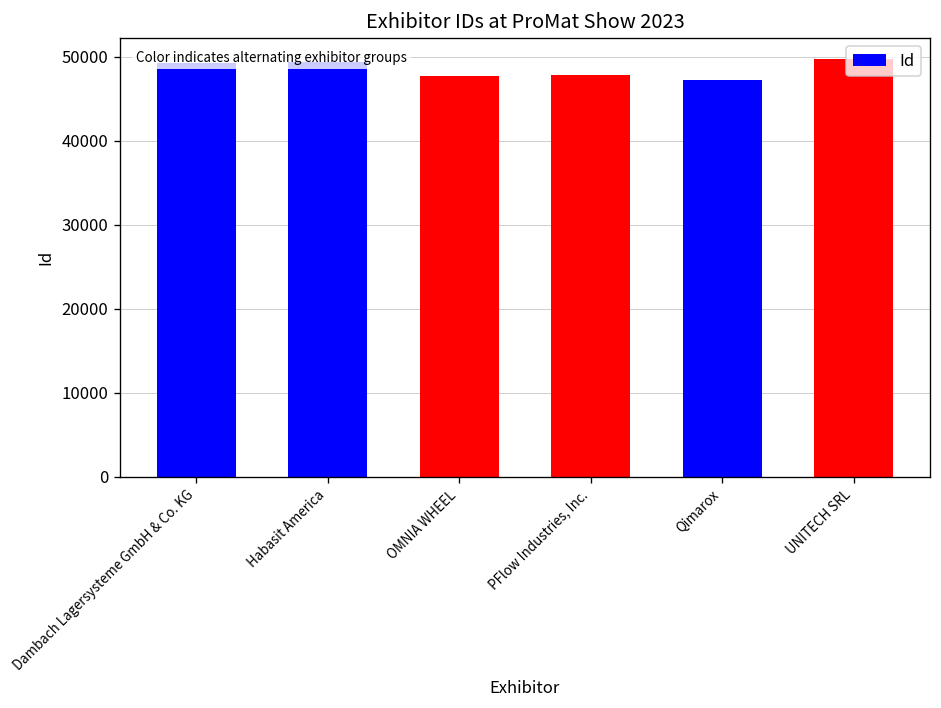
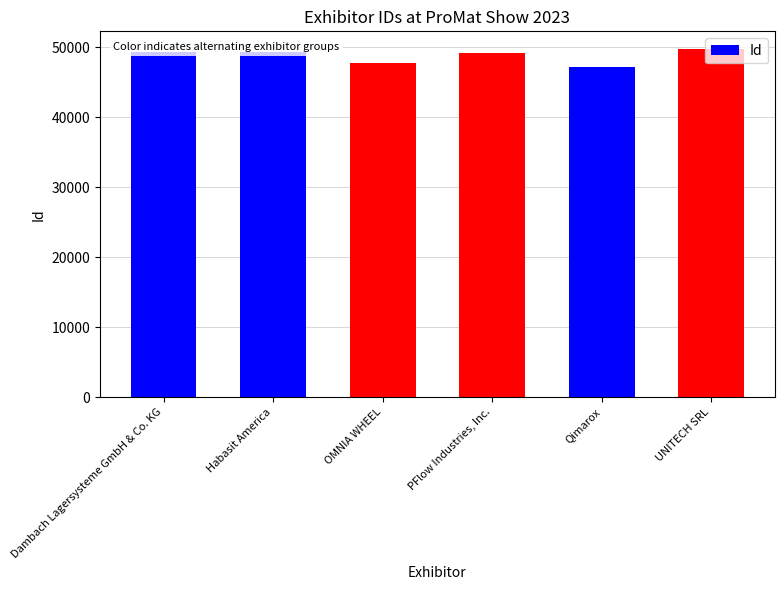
  {
    "OMNIA WHEEL": 48000,
-   "PFlow Industries, Inc.": 48000,
+   "PFlow Industries, Inc.": 49000,
    "Qimarox": 47000
  }
